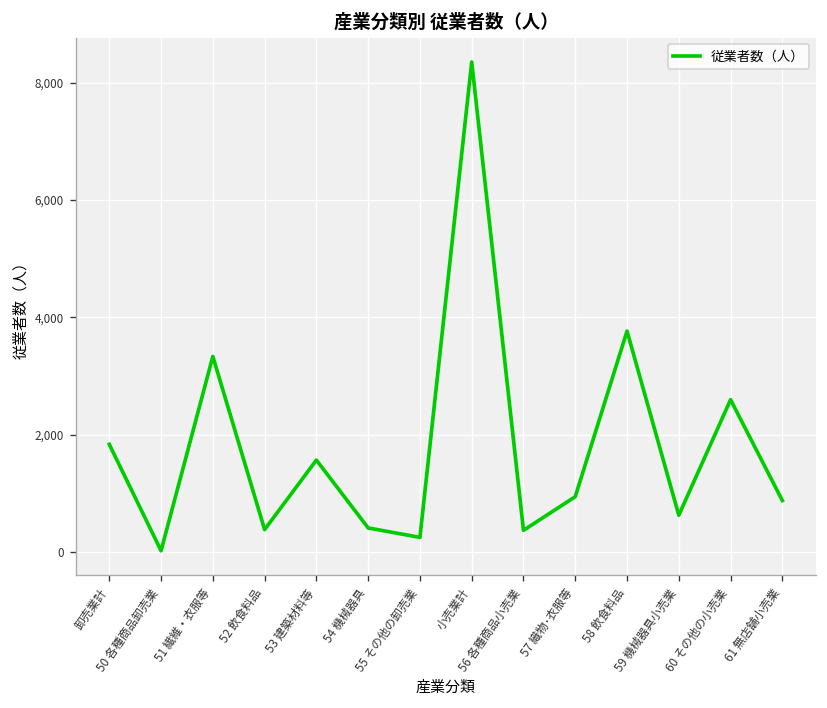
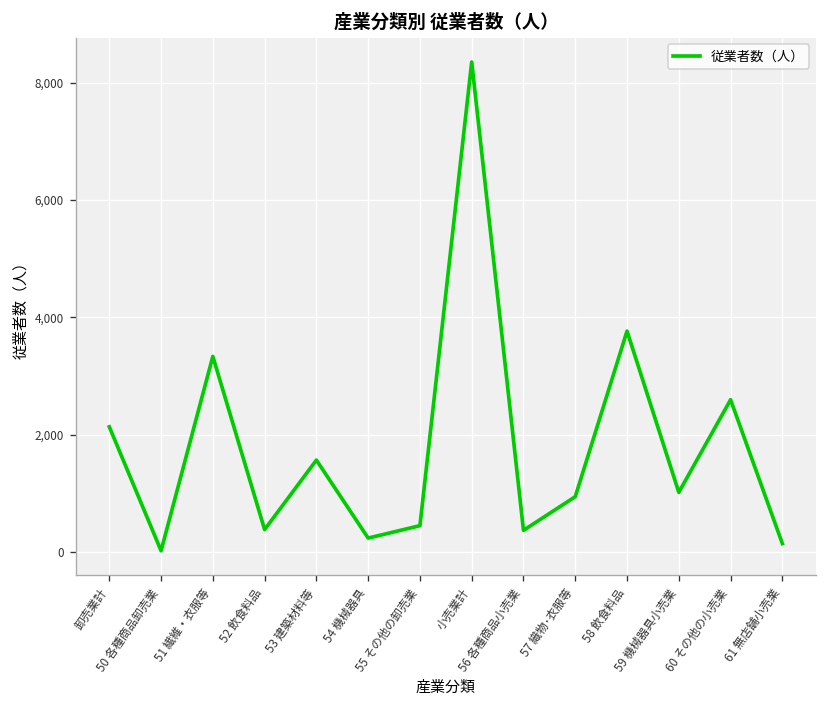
  {
-   "卸売業計": "1,800",
+   "卸売業計": "2,100",
    "50 各種商品卸売業": "0",
    "51 繊維・衣服等": "3,300",
    "52 飲食料品": "400",
    "53 建築材料等": "1,600",
-   "54 機械器具": "400",
-   "55 その他の卸売業": "200",
+   "54 機械器具": "200",
+   "55 その他の卸売業": "400",
    "小売業計": "8,400",
    "56 各種商品小売業": "400",
    "57 織物･衣服等": "900",
    "58 飲食料品": "3,800",
-   "59 機械器具小売業": "600",
+   "59 機械器具小売業": "1,000",
    "60 その他の小売業": "2,600",
-   "61 無店舗小売業": "900"
+   "61 無店舗小売業": "100"
  }
